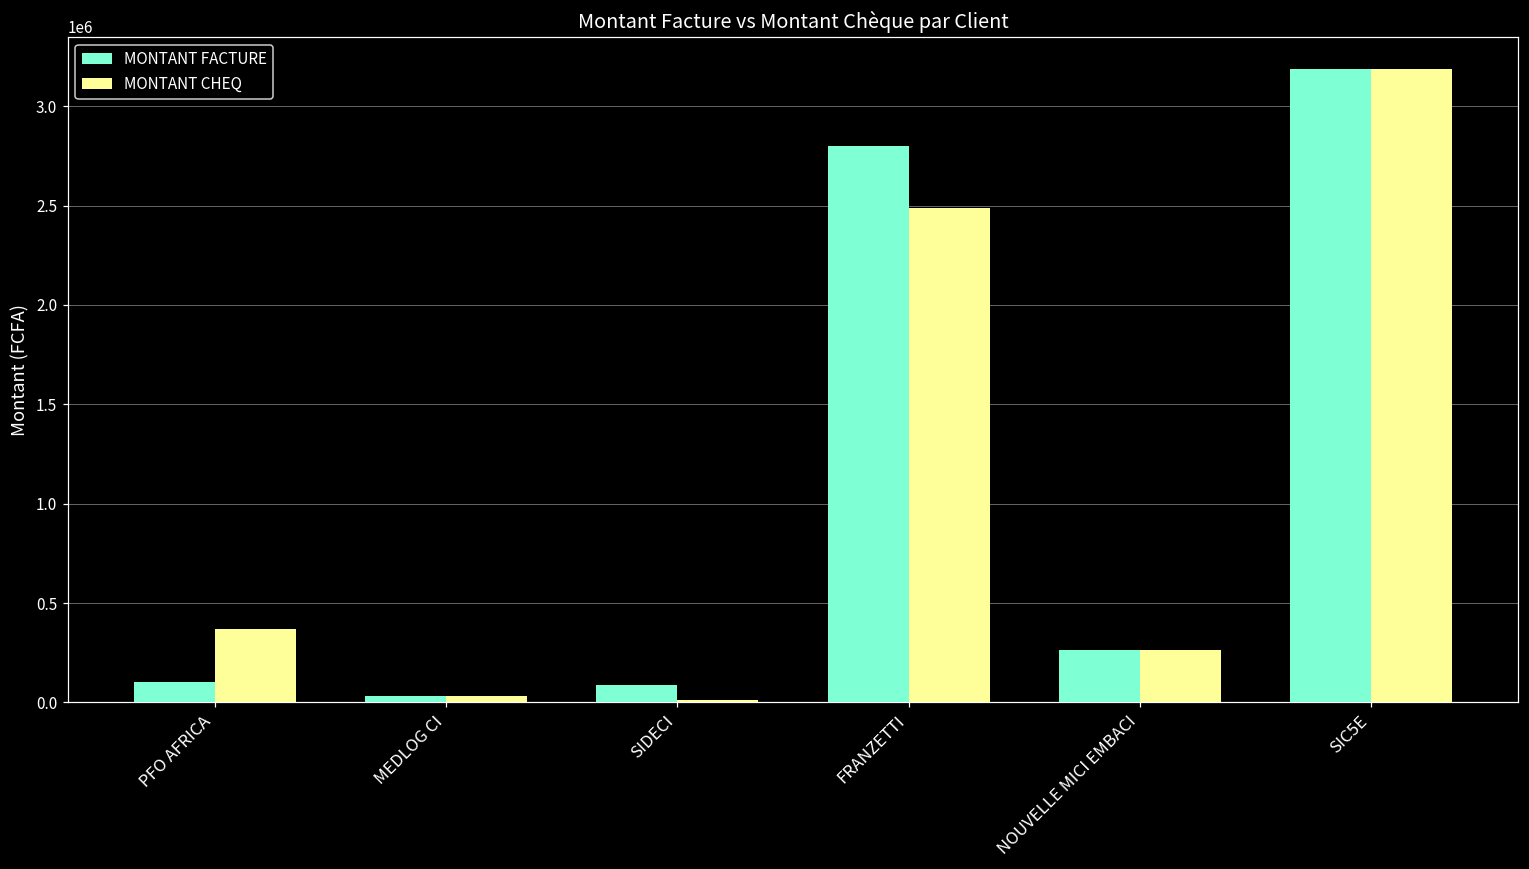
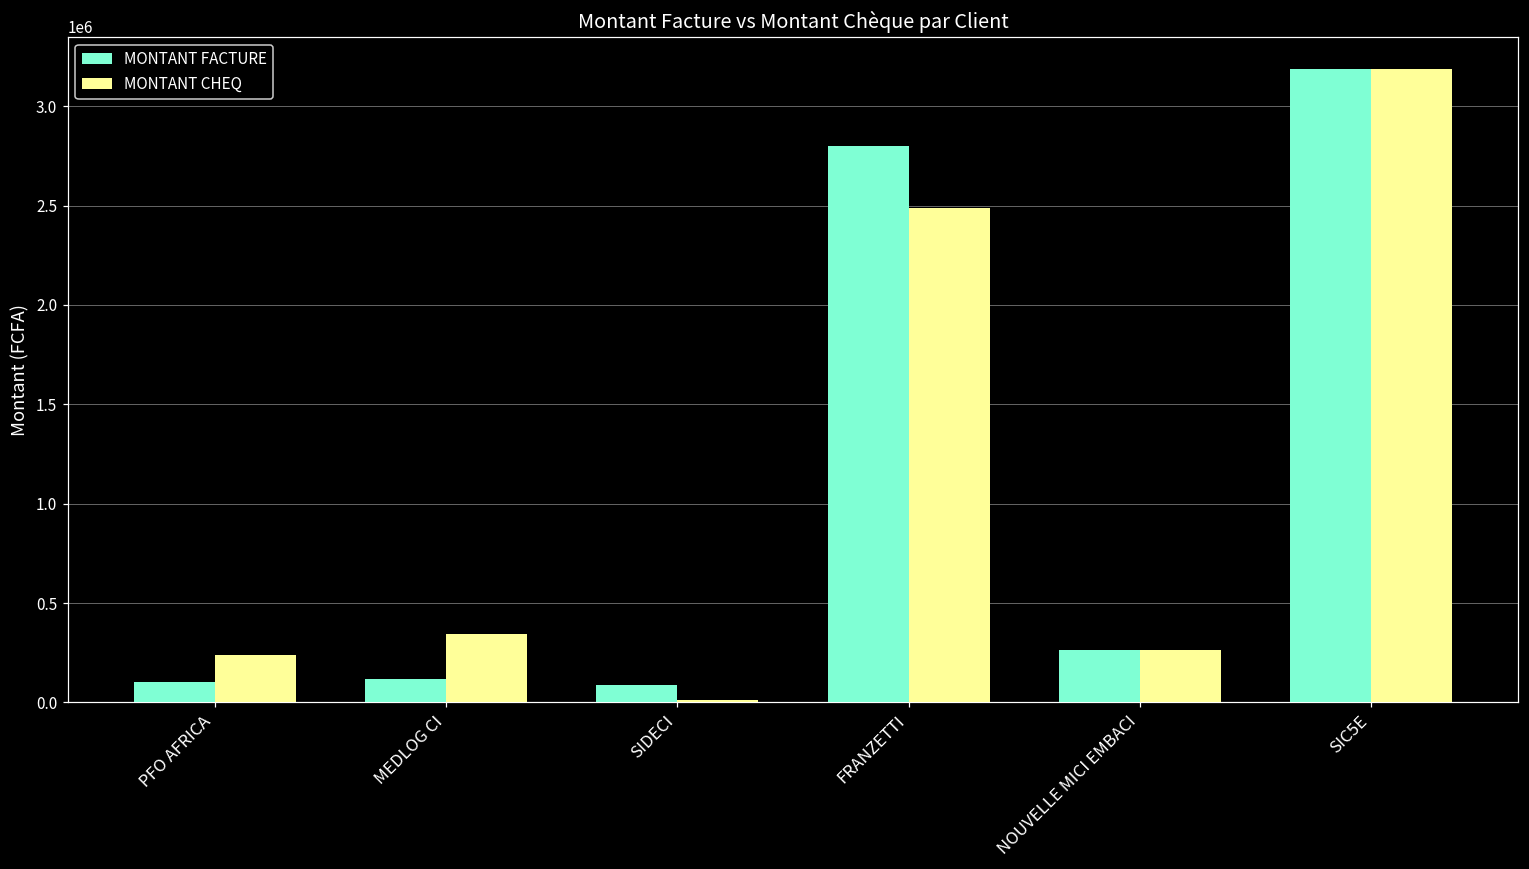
  {
    "MONTANT FACTURE": {
      "PFO AFRICA": 100000,
-     "MEDLOG CI": 30000,
+     "MEDLOG CI": 120000,
      "SIDECI": 90000,
      "FRANZETTI": 2800000,
      "NOUVELLE MICI EMBACI": 260000,
      "SIC5E": 3190000
    },
    "MONTANT CHEQ": {
-     "PFO AFRICA": 370000,
-     "MEDLOG CI": 30000,
+     "PFO AFRICA": 240000,
+     "MEDLOG CI": 350000,
      "FRANZETTI": 2490000,
      "NOUVELLE MICI EMBACI": 260000,
      "SIC5E": 3190000
    }
  }
